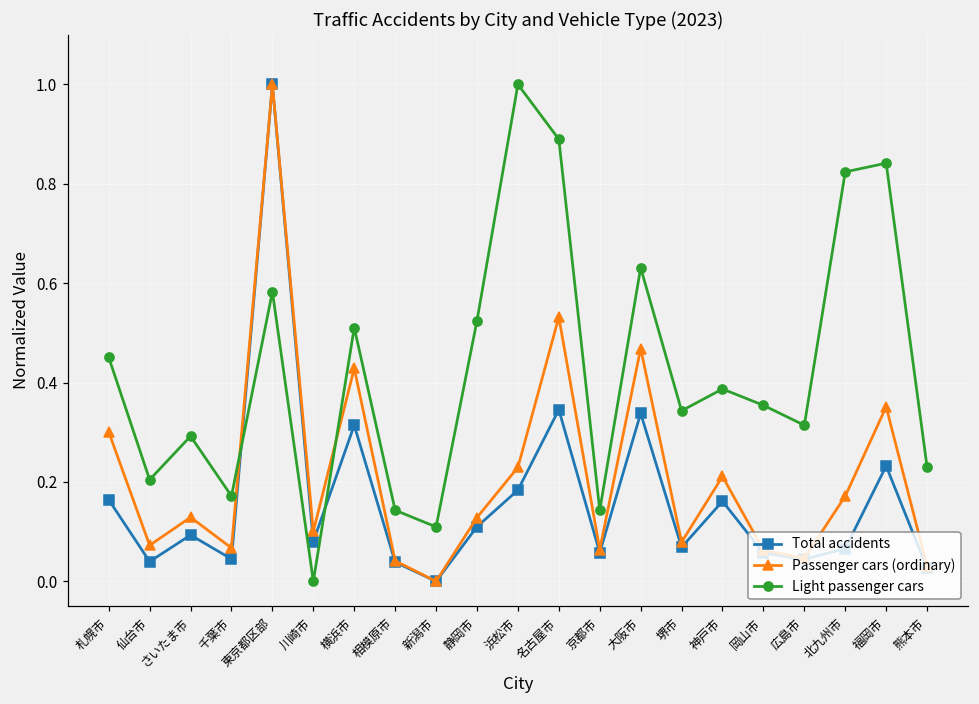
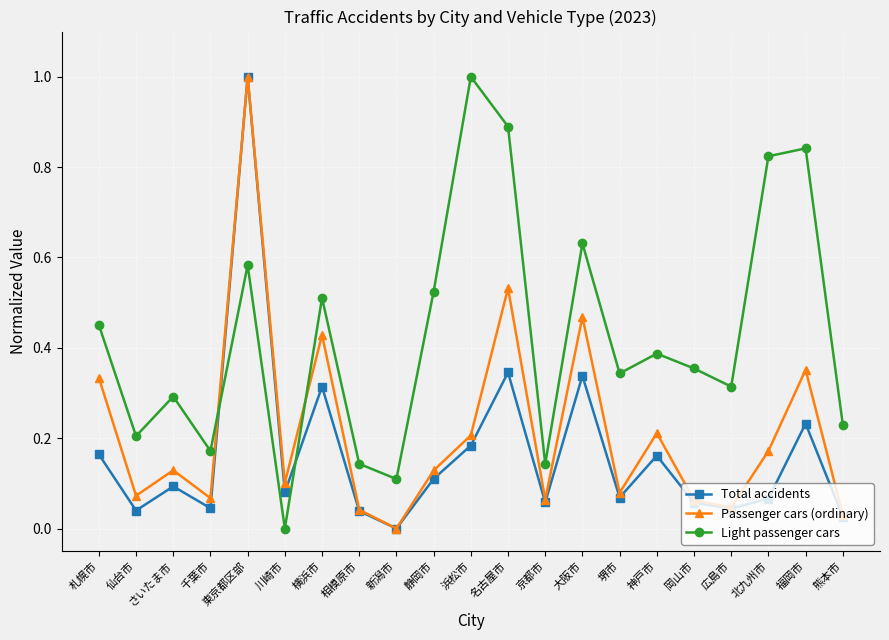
  {
    "Total accidents": {
      "札幌市": 0.16,
      "仙台市": 0.04,
      "さいたま市": 0.09,
      "千葉市": 0.05,
      "川崎市": 0.08,
      "横浜市": 0.31,
      "静岡市": 0.11,
      "浜松市": 0.18,
      "名古屋市": 0.35,
      "京都市": 0.06,
      "大阪市": 0.34,
      "堺市": 0.07,
      "神戸市": 0.16,
      "福岡市": 0.23
    },
    "Passenger cars (ordinary)": {
-     "札幌市": 0.30,
+     "札幌市": 0.33,
      "仙台市": 0.07,
      "さいたま市": 0.13,
      "千葉市": 0.07,
      "川崎市": 0.10,
      "横浜市": 0.43,
      "静岡市": 0.13,
-     "浜松市": 0.23,
+     "浜松市": 0.21,
      "名古屋市": 0.53,
      "京都市": 0.06,
      "大阪市": 0.47,
      "堺市": 0.08,
      "神戸市": 0.21,
      "北九州市": 0.17,
      "福岡市": 0.35
    },
    "Light passenger cars": {
      "札幌市": 0.45,
      "仙台市": 0.20,
      "さいたま市": 0.29,
      "千葉市": 0.17,
      "東京都区部": 0.58,
      "川崎市": 0.00,
      "横浜市": 0.51,
      "相模原市": 0.14,
      "新潟市": 0.11,
      "静岡市": 0.52,
      "浜松市": 1.00,
      "名古屋市": 0.89,
      "京都市": 0.14,
      "大阪市": 0.63,
      "堺市": 0.34,
      "神戸市": 0.39,
      "岡山市": 0.35,
      "広島市": 0.31,
      "北九州市": 0.82,
      "福岡市": 0.84,
      "熊本市": 0.23
    }
  }
